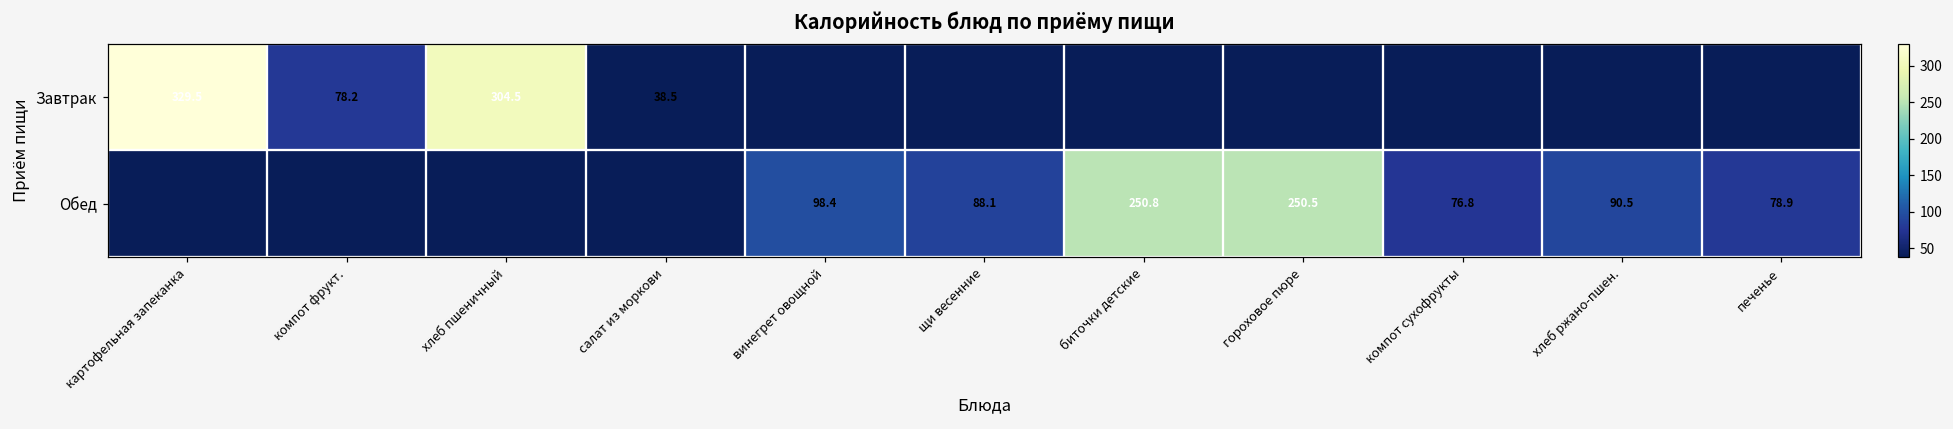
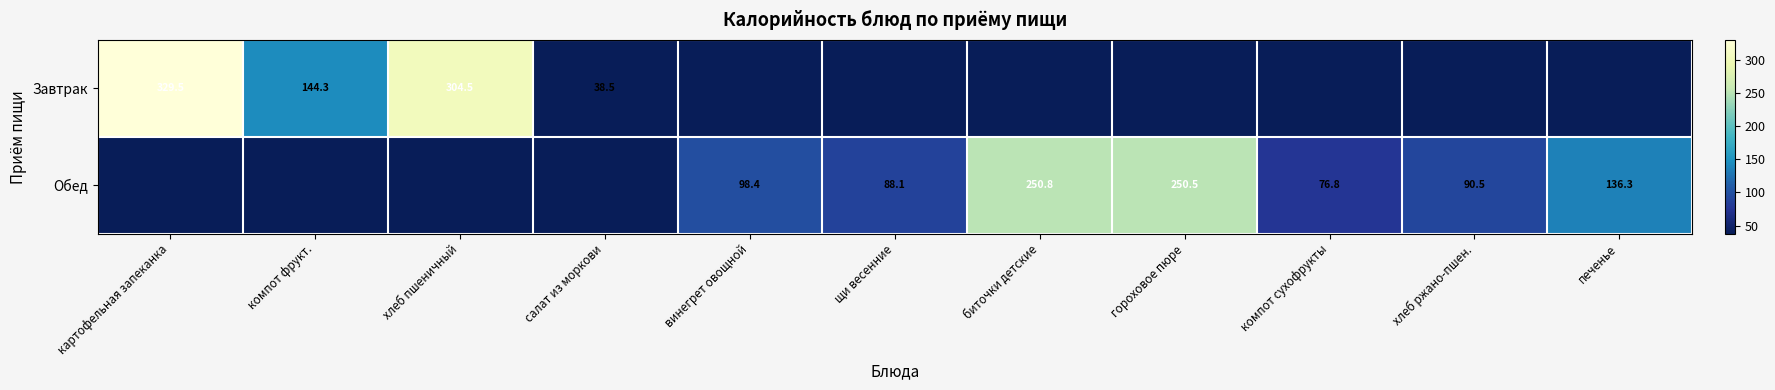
  {
    "Завтрак": {
-     "компот фрукт.": 78.2,
+     "компот фрукт.": 144.3,
      "хлеб пшеничный": 304.5,
      "салат из моркови": 38.5
    },
    "Обед": {
      "винегрет овощной": 98.4,
      "щи весенние": 88.1,
      "биточки детские": 250.8,
      "гороховое пюре": 250.5,
      "компот сухофрукты": 76.8,
      "хлеб ржано-пшен.": 90.5,
-     "печенье": 78.9
+     "печенье": 136.3
    }
  }
